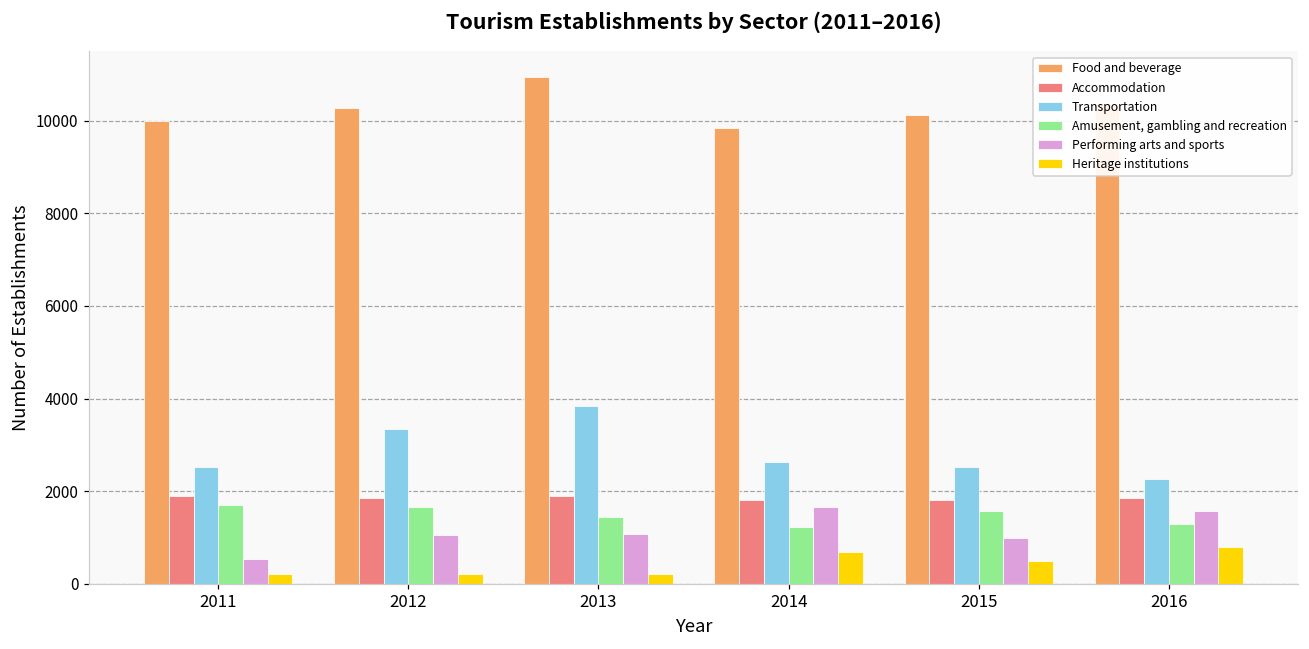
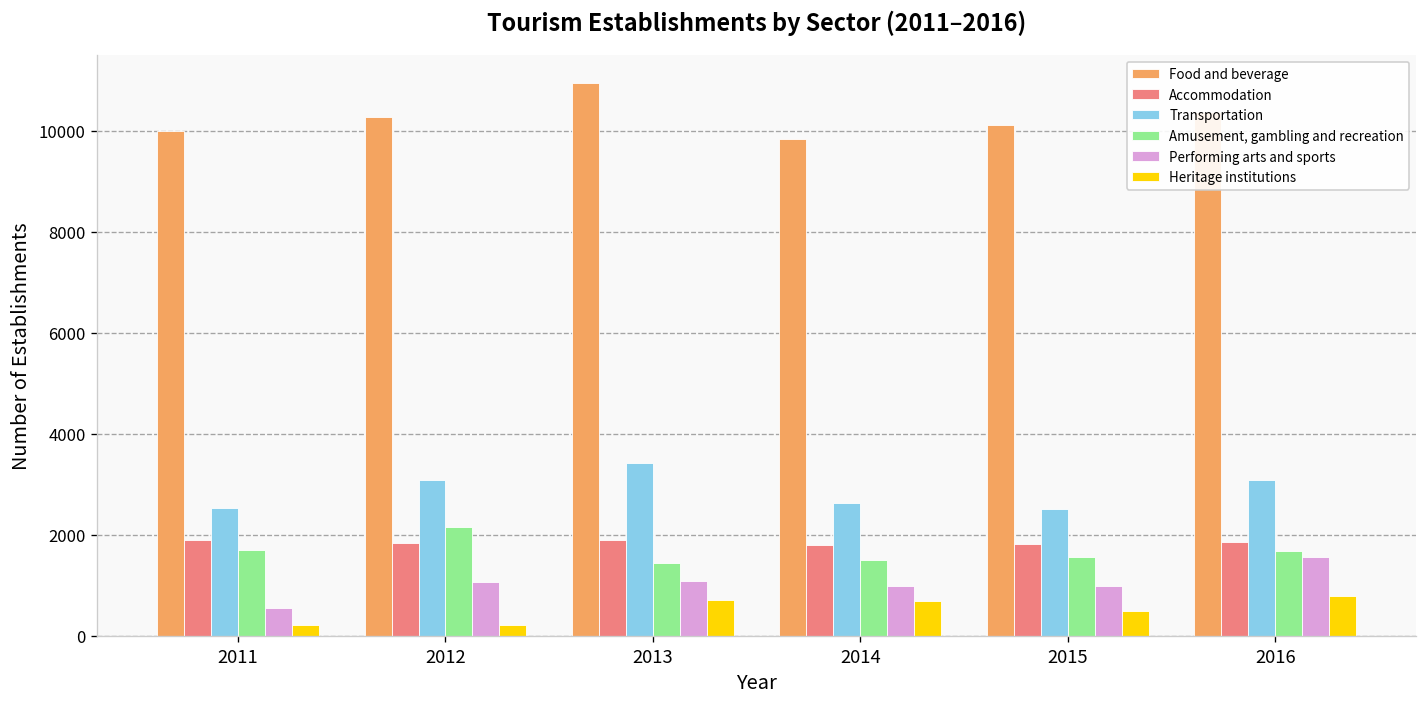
  {
    "Transportation": {
      "2011": 2500,
-     "2012": 3400,
-     "2013": 3800,
+     "2012": 3100,
+     "2013": 3400,
      "2014": 2600,
      "2015": 2500,
-     "2016": 2300
+     "2016": 3100
    },
    "Amusement, gambling and recreation": {
      "2011": 1700,
-     "2012": 1700,
+     "2012": 2100,
      "2013": 1400,
-     "2014": 1200,
+     "2014": 1500,
      "2015": 1600,
-     "2016": 1300
+     "2016": 1700
    },
    "Performing arts and sports": {
      "2011": 500,
      "2012": 1100,
      "2013": 1100,
-     "2014": 1700,
+     "2014": 1000,
      "2015": 1000,
      "2016": 1600
    },
    "Heritage institutions": {
      "2011": 200,
      "2012": 200,
-     "2013": 200,
+     "2013": 700,
      "2014": 700,
      "2015": 500,
      "2016": 800
    }
  }
